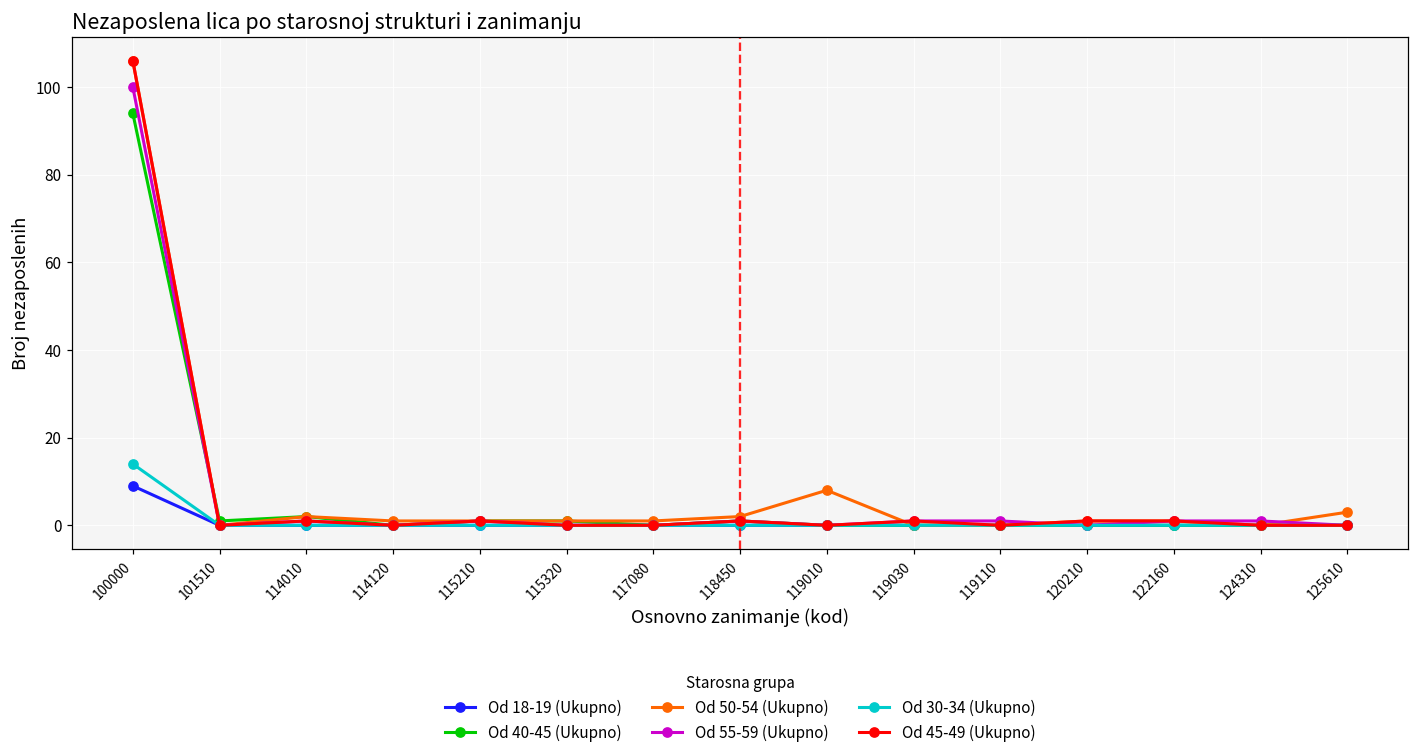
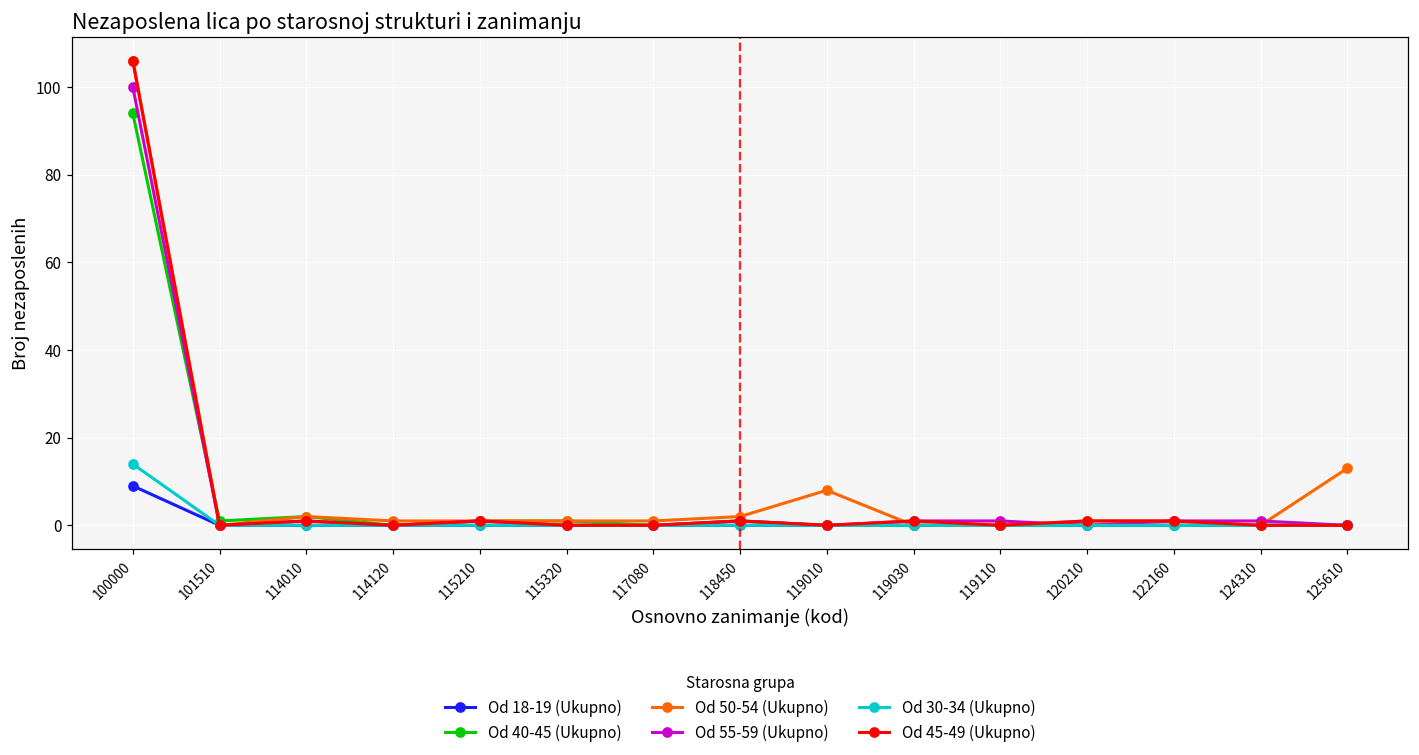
  {
    "Od 18-19 (Ukupno)": {
      "100000": 9
    },
    "Od 40-45 (Ukupno)": {
      "100000": 94,
      "101510": 1
    },
    "Od 50-54 (Ukupno)": {
      "114120": 1,
      "117080": 1,
      "118450": 2,
      "119010": 8,
-     "125610": 3
+     "125610": 13
    },
    "Od 55-59 (Ukupno)": {
      "100000": 100,
      "119110": 1,
      "124310": 1
    },
    "Od 30-34 (Ukupno)": {
      "100000": 14
    }
  }
